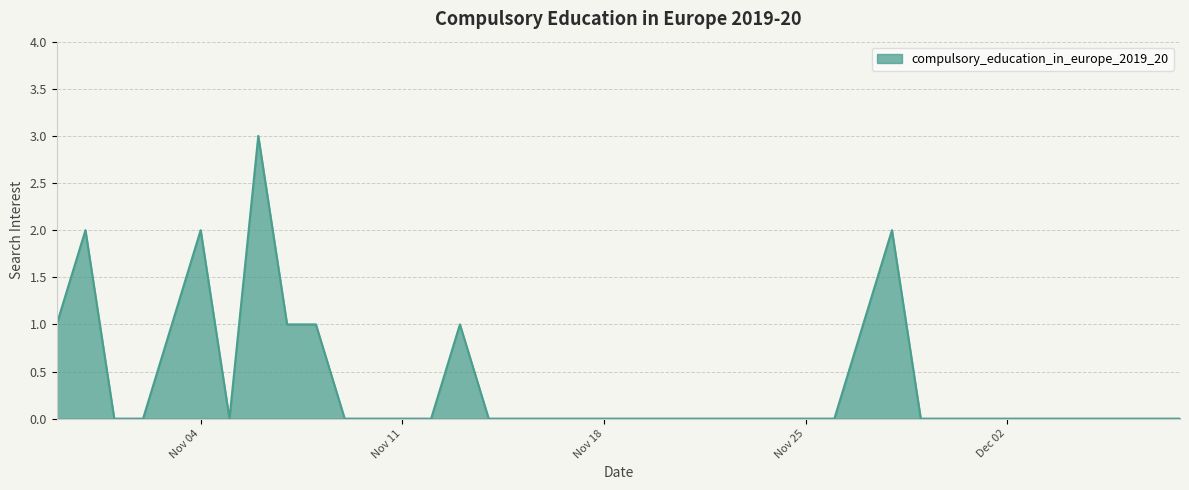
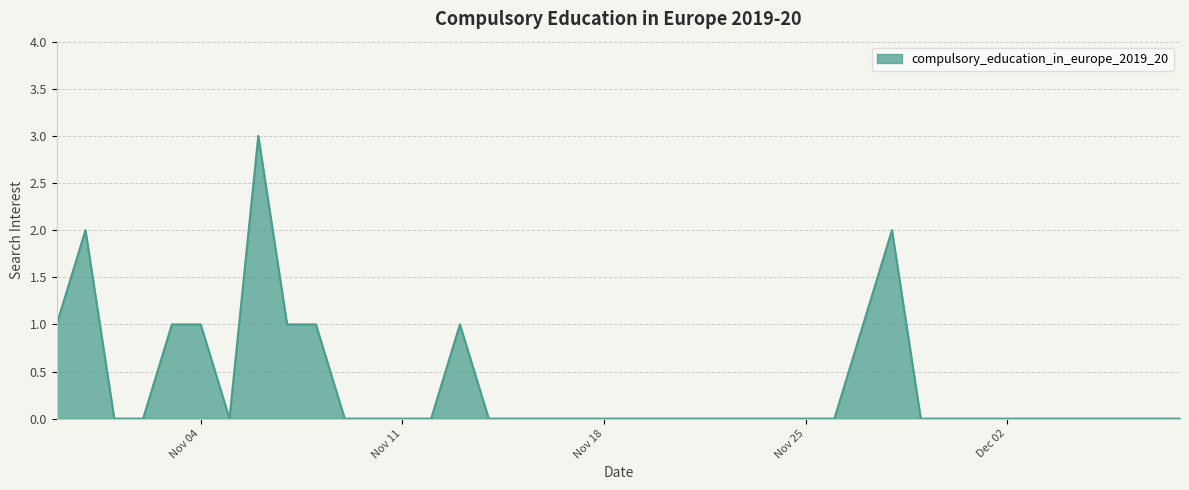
  {
-   "Nov 04": 2,
+   "Nov 04": 1,
    "Nov 11": 0,
    "Nov 18": 0,
    "Nov 25": 0,
    "Dec 02": 0
  }
